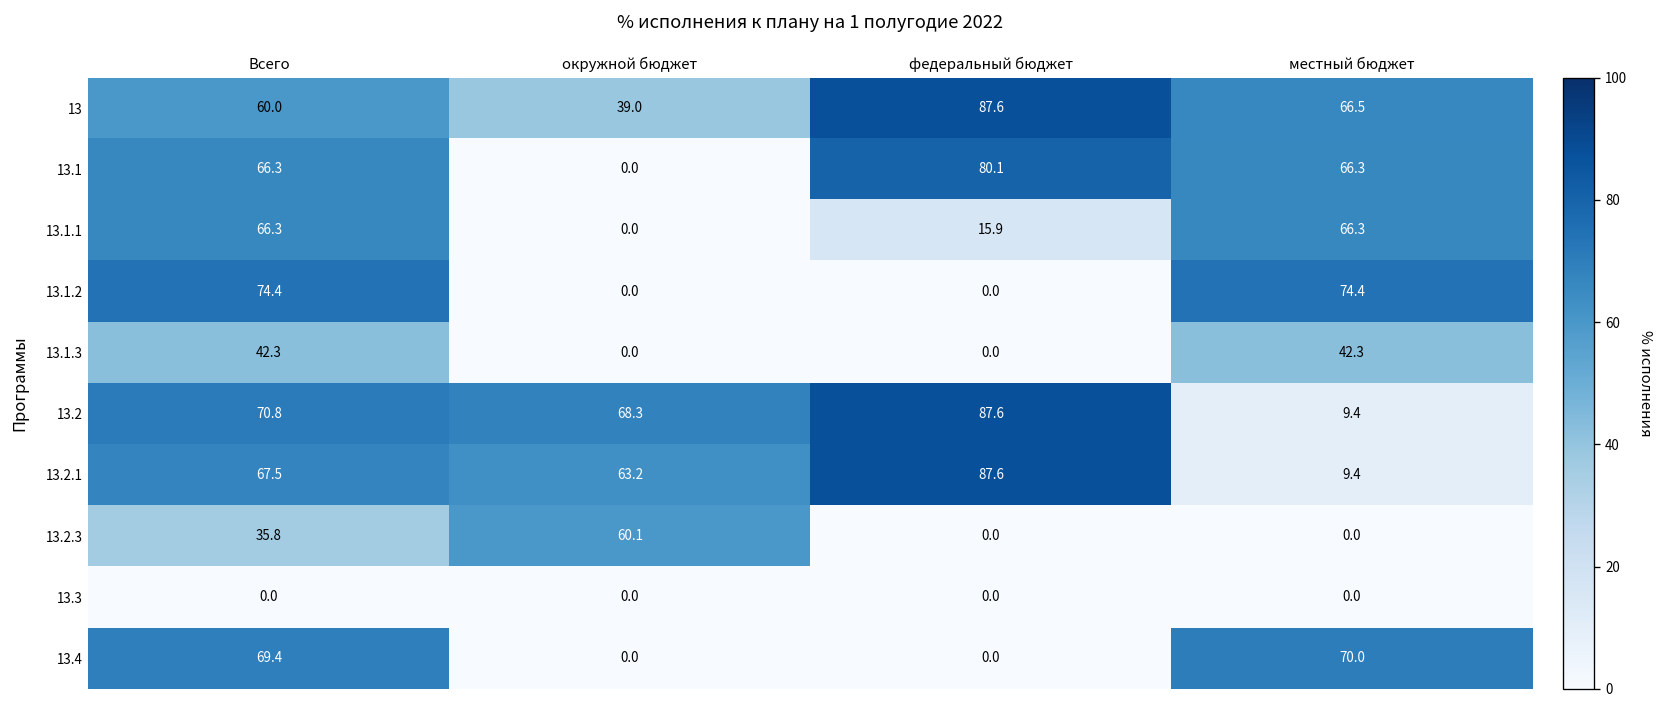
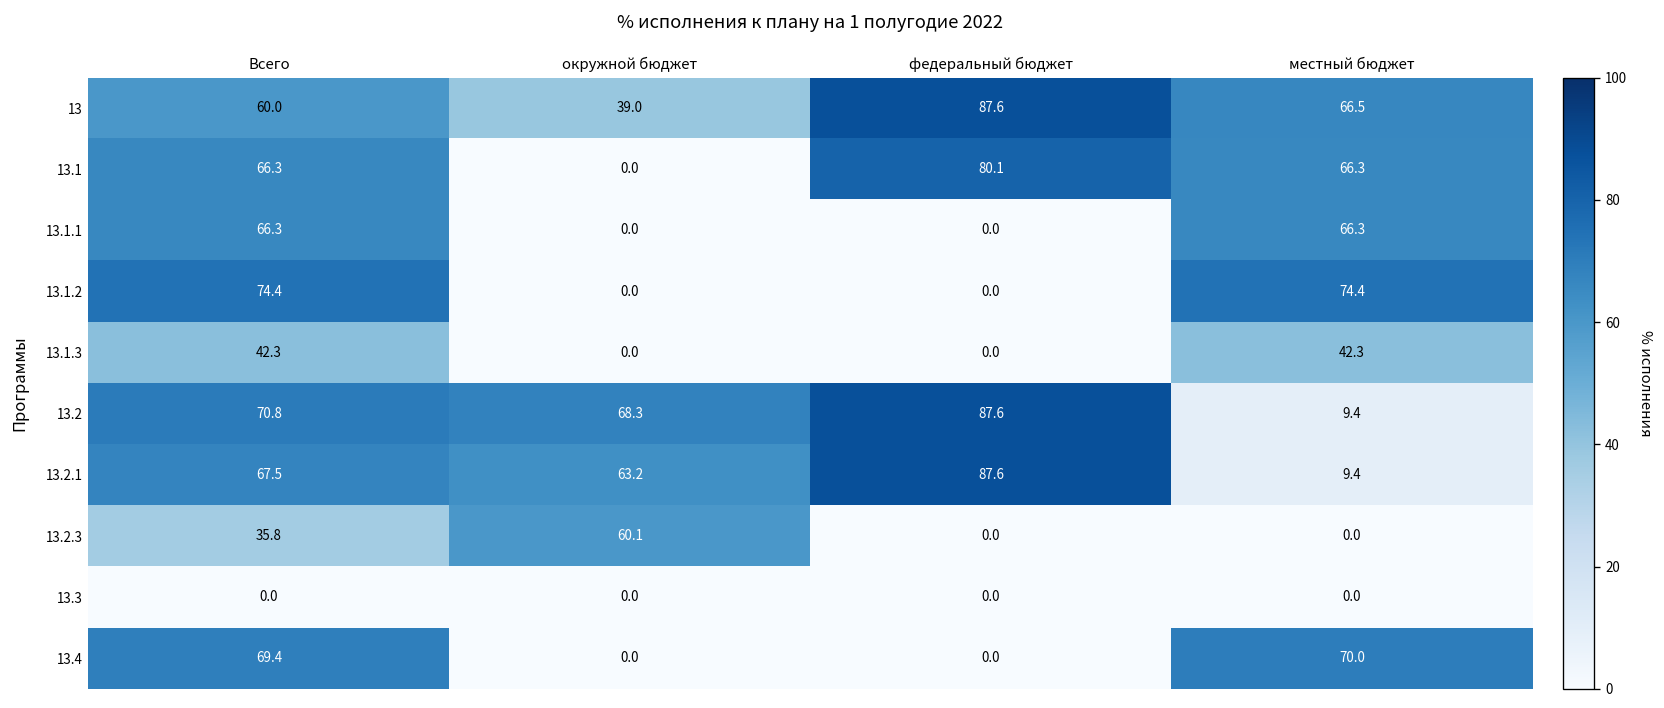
  {
    "13": {
      "Всего": 60.0,
      "окружной бюджет": 39.0,
      "федеральный бюджет": 87.6,
      "местный бюджет": 66.5
    },
    "13.1": {
      "Всего": 66.3,
      "окружной бюджет": 0.0,
      "федеральный бюджет": 80.1,
      "местный бюджет": 66.3
    },
    "13.1.1": {
      "Всего": 66.3,
      "окружной бюджет": 0.0,
-     "федеральный бюджет": 15.9,
+     "федеральный бюджет": 0.0,
      "местный бюджет": 66.3
    },
    "13.1.2": {
      "Всего": 74.4,
      "окружной бюджет": 0.0,
      "федеральный бюджет": 0.0,
      "местный бюджет": 74.4
    },
    "13.1.3": {
      "Всего": 42.3,
      "окружной бюджет": 0.0,
      "федеральный бюджет": 0.0,
      "местный бюджет": 42.3
    },
    "13.2": {
      "Всего": 70.8,
      "окружной бюджет": 68.3,
      "федеральный бюджет": 87.6,
      "местный бюджет": 9.4
    },
    "13.2.1": {
      "Всего": 67.5,
      "окружной бюджет": 63.2,
      "федеральный бюджет": 87.6,
      "местный бюджет": 9.4
    },
    "13.2.3": {
      "Всего": 35.8,
      "окружной бюджет": 60.1,
      "федеральный бюджет": 0.0,
      "местный бюджет": 0.0
    },
    "13.3": {
      "Всего": 0.0,
      "окружной бюджет": 0.0,
      "федеральный бюджет": 0.0,
      "местный бюджет": 0.0
    },
    "13.4": {
      "Всего": 69.4,
      "окружной бюджет": 0.0,
      "федеральный бюджет": 0.0,
      "местный бюджет": 70.0
    }
  }
